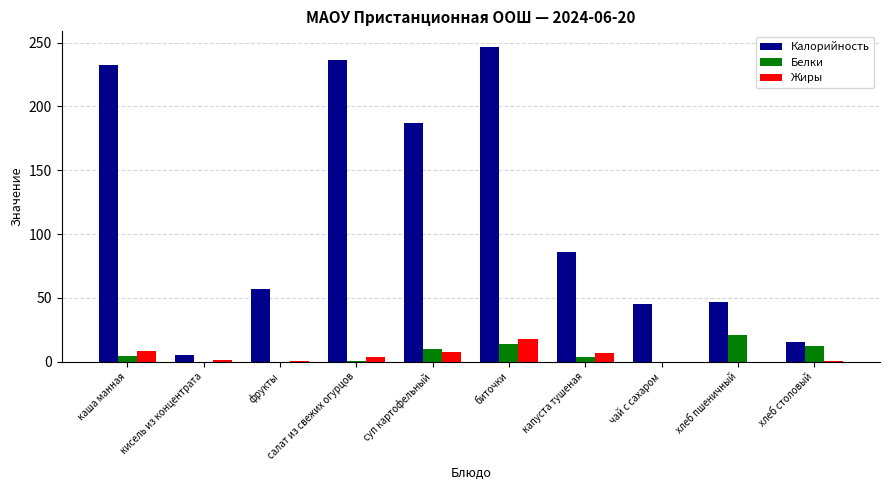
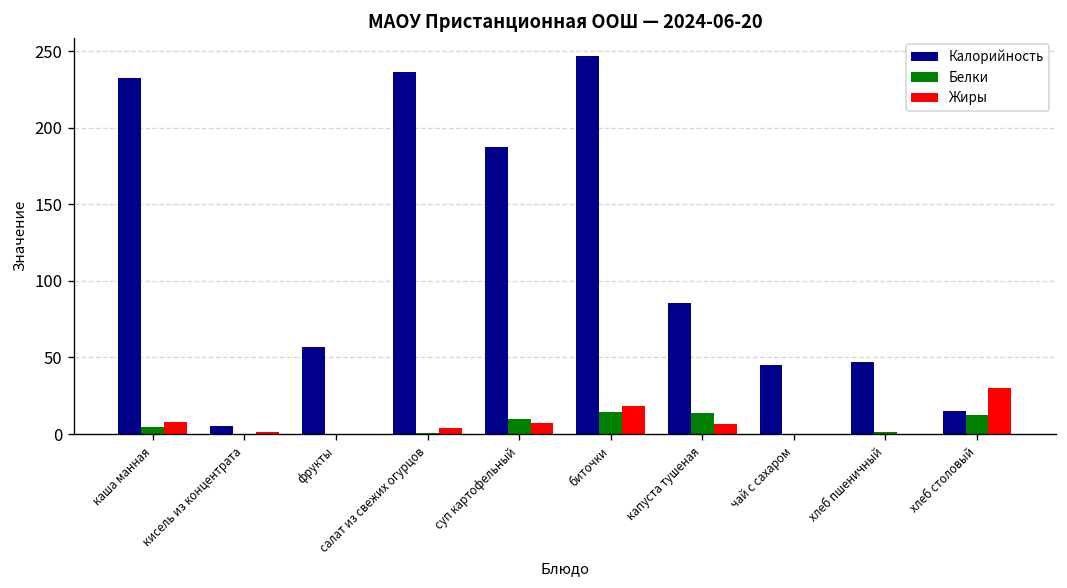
  {
    "Калорийность": {
      "каша манная": 233,
      "кисель из концентрата": 5,
      "фрукты": 57,
      "салат из свежих огурцов": 237,
      "суп картофельный": 187,
      "биточки": 247,
      "капуста тушеная": 86,
      "чай с сахаром": 45,
      "хлеб пшеничный": 47,
      "хлеб столовый": 15
    },
    "Белки": {
      "каша манная": 5,
      "фрукты": 0,
      "суп картофельный": 10,
      "биточки": 14,
-     "капуста тушеная": 4,
-     "хлеб пшеничный": 21,
+     "капуста тушеная": 14,
+     "хлеб пшеничный": 2,
      "хлеб столовый": 12
    },
    "Жиры": {
      "каша манная": 8,
      "салат из свежих огурцов": 4,
      "суп картофельный": 7,
      "биточки": 18,
      "капуста тушеная": 7,
-     "хлеб столовый": 0
+     "хлеб столовый": 30
    }
  }
